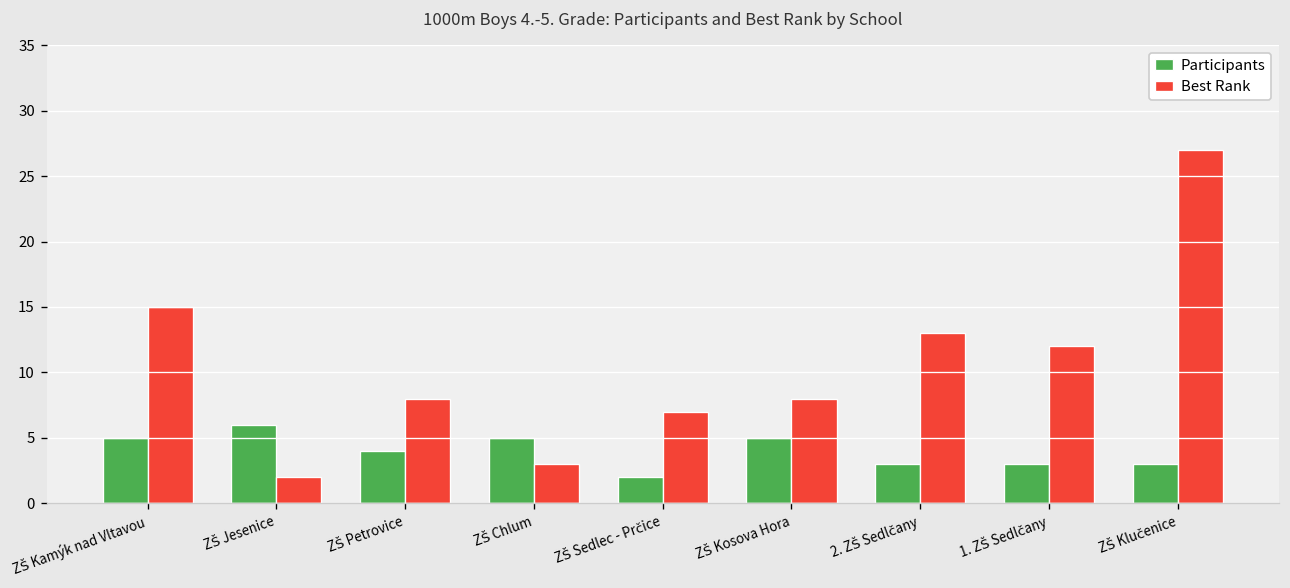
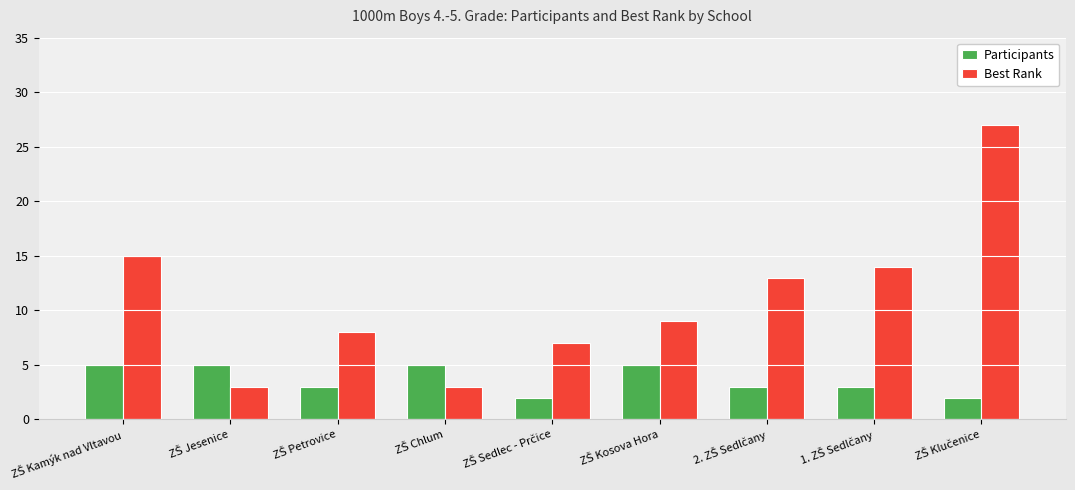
  {
    "Participants": {
      "ZŠ Kamýk nad Vltavou": 5,
-     "ZŠ Jesenice": 6,
-     "ZŠ Petrovice": 4,
+     "ZŠ Jesenice": 5,
+     "ZŠ Petrovice": 3,
      "ZŠ Chlum": 5,
      "ZŠ Sedlec - Prčice": 2,
      "ZŠ Kosova Hora": 5,
      "2. ZŠ Sedlčany": 3,
      "1. ZŠ Sedlčany": 3,
-     "ZŠ Klučenice": 3
+     "ZŠ Klučenice": 2
    },
    "Best Rank": {
      "ZŠ Kamýk nad Vltavou": 15,
-     "ZŠ Jesenice": 2,
+     "ZŠ Jesenice": 3,
      "ZŠ Petrovice": 8,
      "ZŠ Chlum": 3,
      "ZŠ Sedlec - Prčice": 7,
-     "ZŠ Kosova Hora": 8,
+     "ZŠ Kosova Hora": 9,
      "2. ZŠ Sedlčany": 13,
-     "1. ZŠ Sedlčany": 12,
+     "1. ZŠ Sedlčany": 14,
      "ZŠ Klučenice": 27
    }
  }
